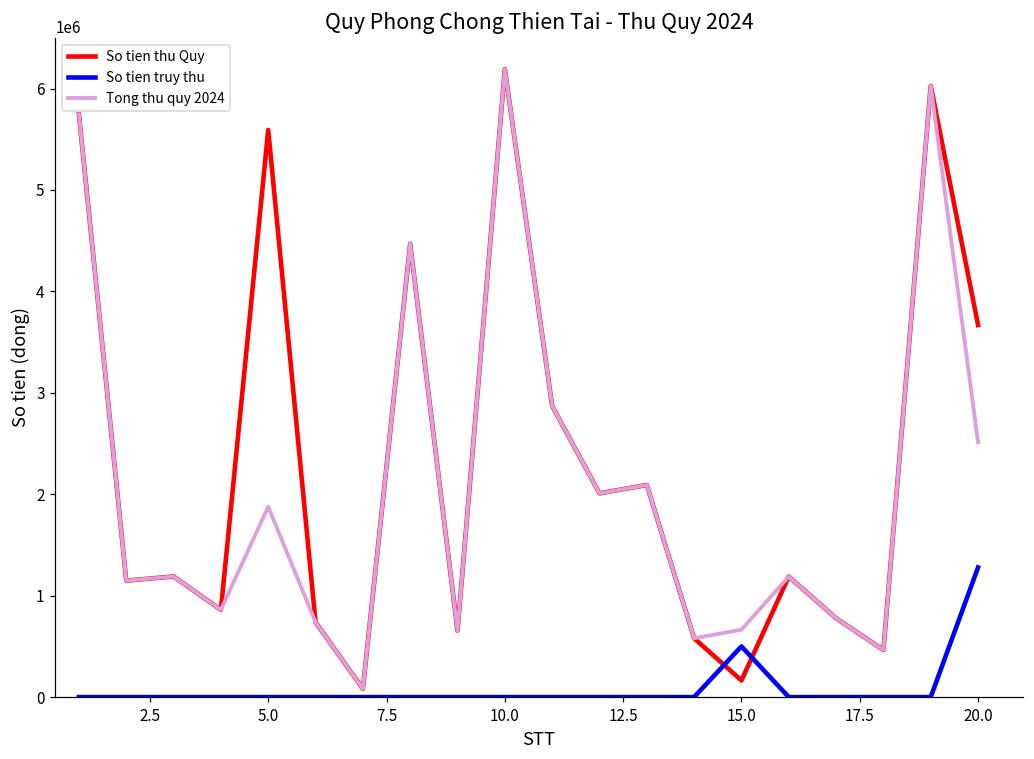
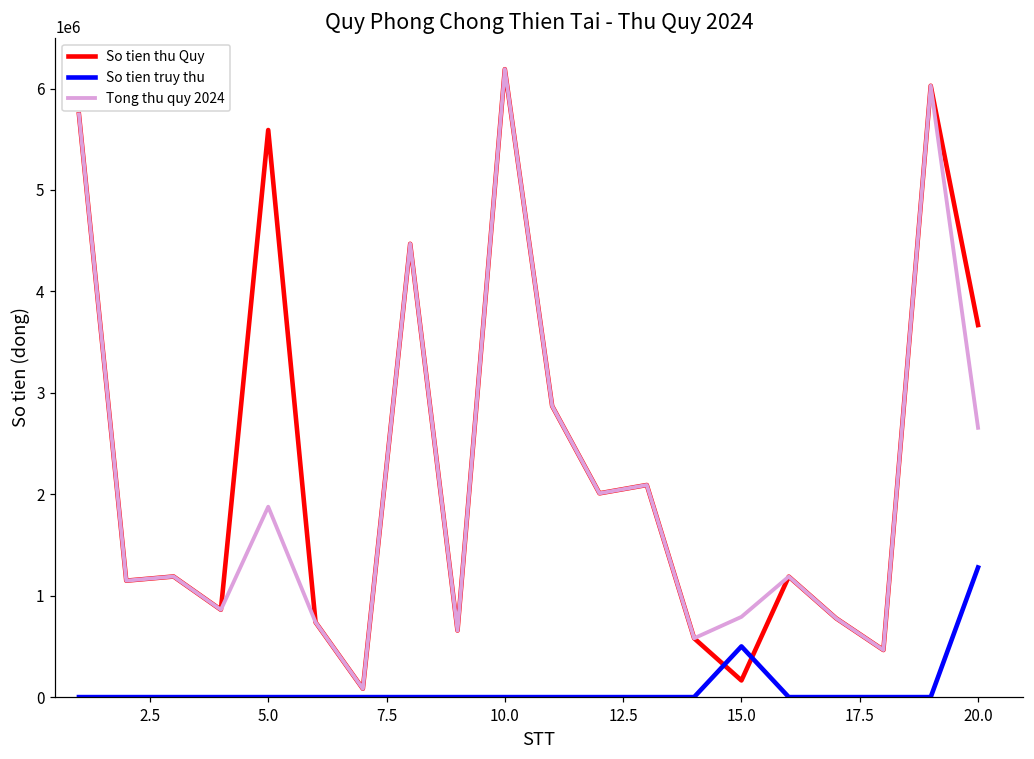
  {
    "So tien thu Quy": {
      "5.0": 5600000,
      "15.0": 200000,
      "20.0": 3700000
    },
    "So tien truy thu": {
      "5.0": 0,
      "10.0": 0,
      "15.0": 500000,
      "20.0": 1300000
    },
    "Tong thu quy 2024": {
      "5.0": 1900000,
-     "15.0": 700000,
-     "20.0": 2500000
+     "15.0": 800000,
+     "20.0": 2700000
    }
  }
